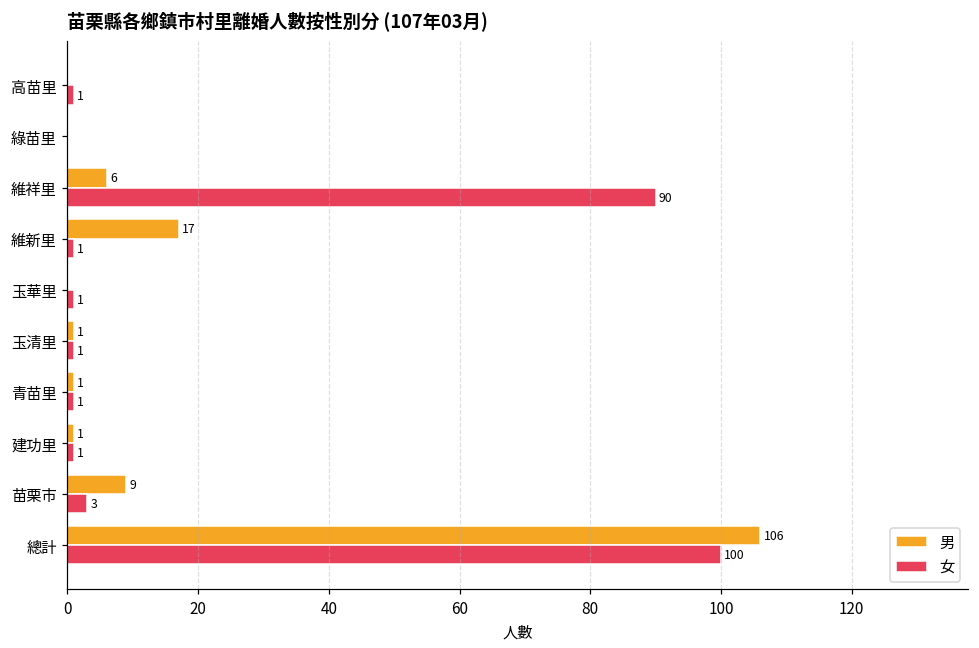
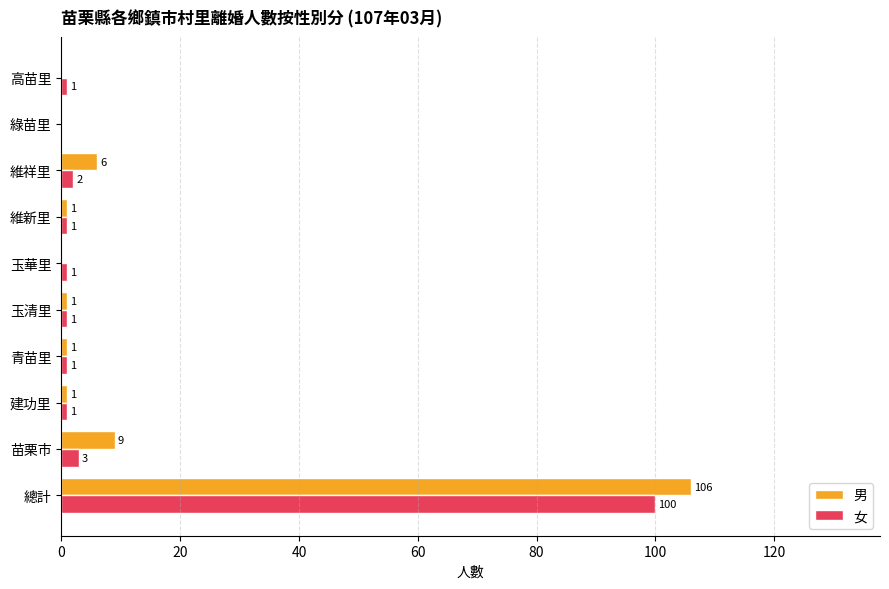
  {
    "男": {
      "維祥里": 6,
-     "維新里": 17,
+     "維新里": 1,
      "玉清里": 1,
      "青苗里": 1,
      "建功里": 1,
      "苗栗市": 9,
      "總計": 106
    },
    "女": {
      "高苗里": 1,
-     "維祥里": 90,
+     "維祥里": 2,
      "維新里": 1,
      "玉華里": 1,
      "玉清里": 1,
      "青苗里": 1,
      "建功里": 1,
      "苗栗市": 3,
      "總計": 100
    }
  }
